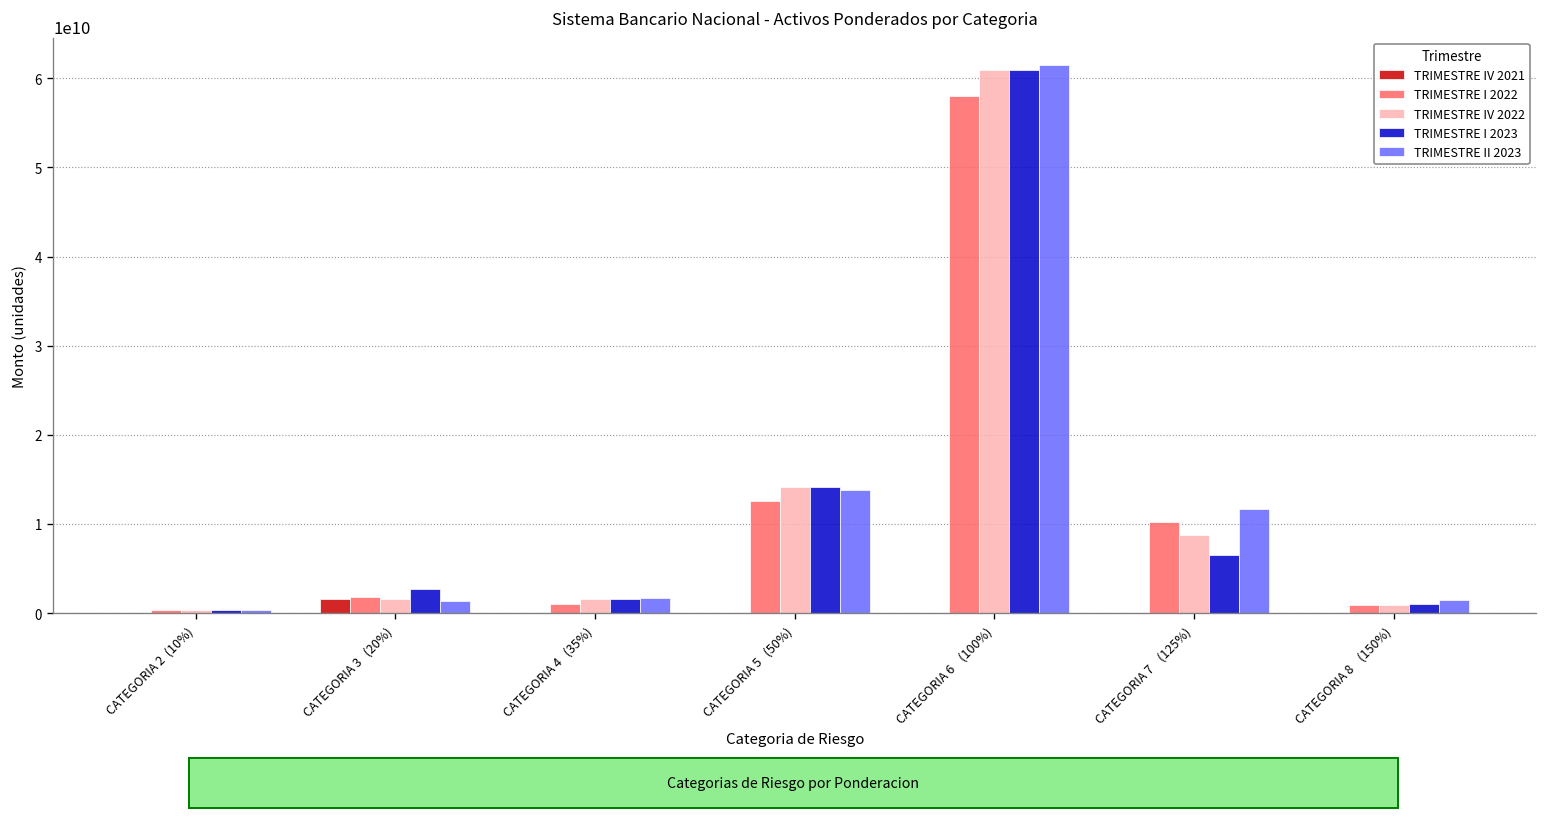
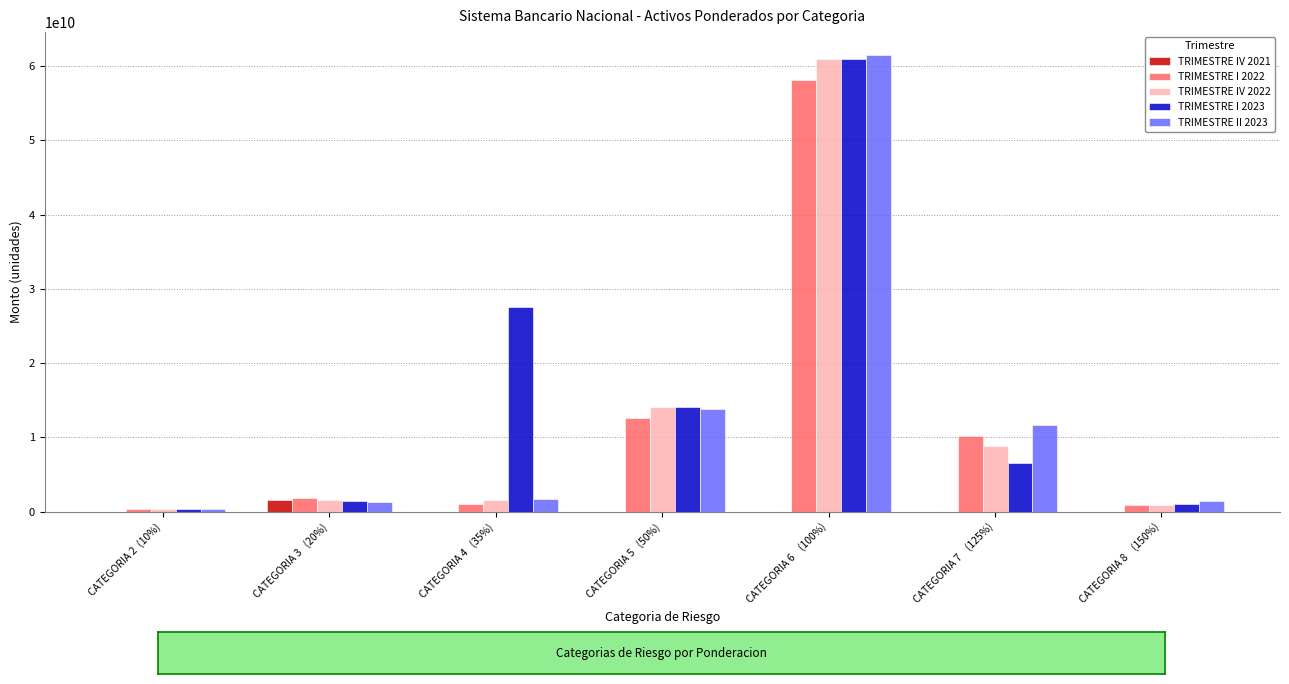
  {
    "TRIMESTRE IV 2021": {
      "CATEGORIA 3 (20%)": 2000000000
    },
    "TRIMESTRE I 2022": {
      "CATEGORIA 2 (10%)": 0,
      "CATEGORIA 3 (20%)": 2000000000,
      "CATEGORIA 4 (35%)": 1000000000,
      "CATEGORIA 5 (50%)": 13000000000,
      "CATEGORIA 6 (100%)": 58000000000,
      "CATEGORIA 7 (125%)": 10000000000,
      "CATEGORIA 8 (150%)": 1000000000
    },
    "TRIMESTRE IV 2022": {
      "CATEGORIA 2 (10%)": 0,
      "CATEGORIA 3 (20%)": 2000000000,
      "CATEGORIA 4 (35%)": 2000000000,
      "CATEGORIA 5 (50%)": 14000000000,
      "CATEGORIA 6 (100%)": 61000000000,
      "CATEGORIA 7 (125%)": 9000000000,
      "CATEGORIA 8 (150%)": 1000000000
    },
    "TRIMESTRE I 2023": {
      "CATEGORIA 2 (10%)": 0,
-     "CATEGORIA 3 (20%)": 3000000000,
-     "CATEGORIA 4 (35%)": 2000000000,
+     "CATEGORIA 3 (20%)": 1000000000,
+     "CATEGORIA 4 (35%)": 28000000000,
      "CATEGORIA 5 (50%)": 14000000000,
      "CATEGORIA 6 (100%)": 61000000000,
      "CATEGORIA 7 (125%)": 7000000000,
      "CATEGORIA 8 (150%)": 1000000000
    },
    "TRIMESTRE II 2023": {
      "CATEGORIA 2 (10%)": 0,
      "CATEGORIA 3 (20%)": 1000000000,
      "CATEGORIA 4 (35%)": 2000000000,
      "CATEGORIA 5 (50%)": 14000000000,
      "CATEGORIA 6 (100%)": 61000000000,
      "CATEGORIA 7 (125%)": 12000000000,
      "CATEGORIA 8 (150%)": 1000000000
    }
  }
